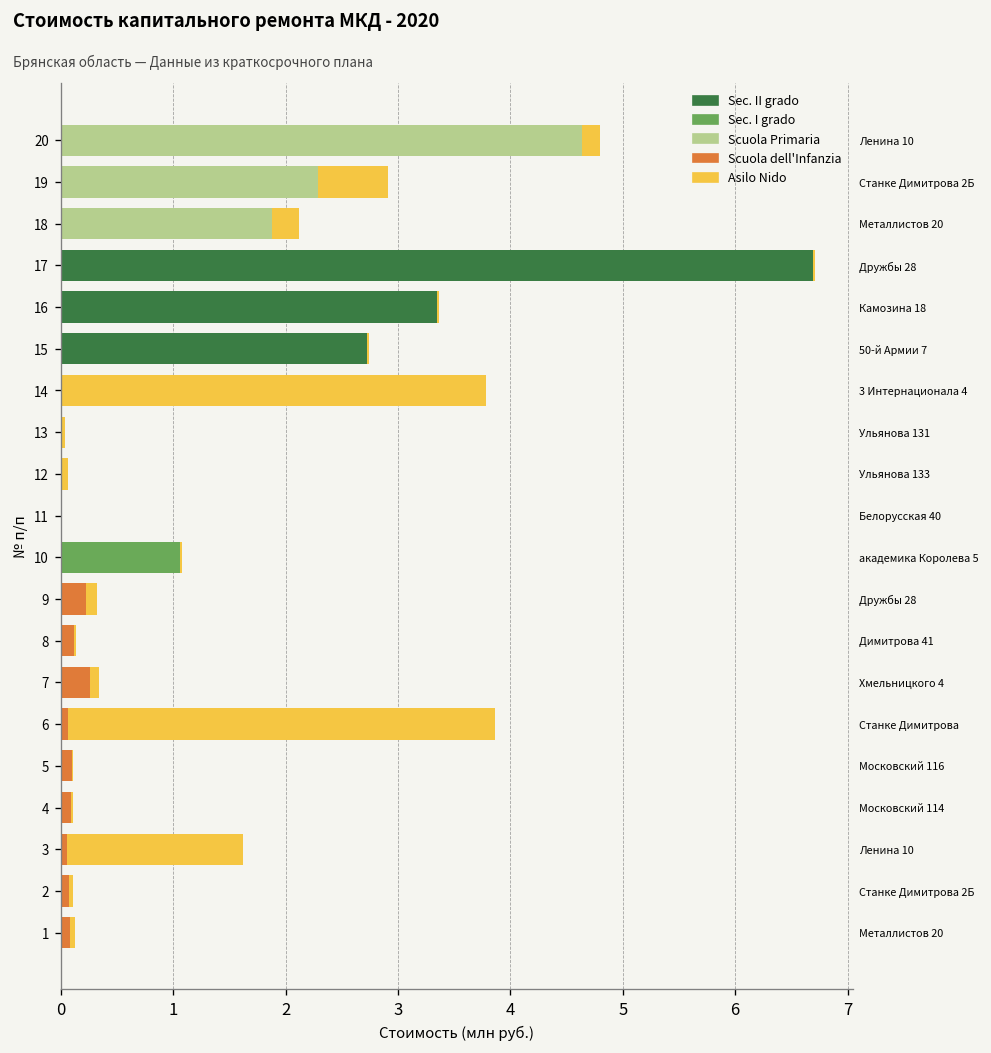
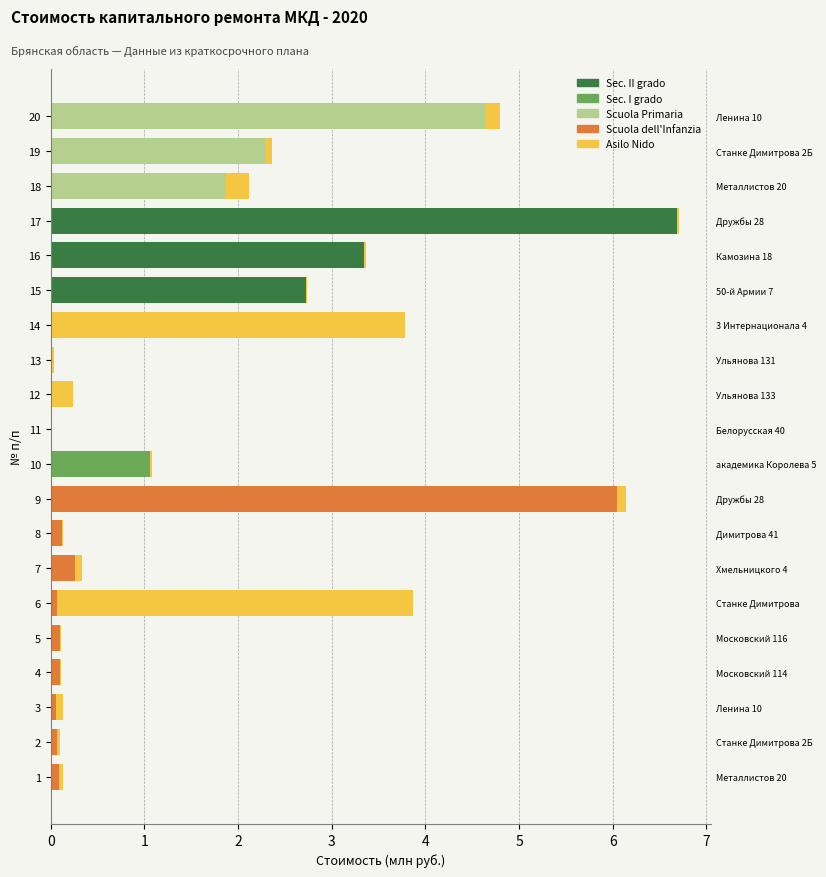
  {
    "Sec. II grado": {
      "20": 0.0,
      "19": 0.0,
      "18": 0.0,
      "17": 6.7,
      "16": 3.3,
      "15": 2.7,
      "14": 0.0,
      "13": 0.0,
      "12": 0.0,
      "11": 0.0,
      "10": 0.0,
      "9": 0.0,
      "8": 0.0,
      "7": 0.0,
      "6": 0.0,
      "5": 0.0,
      "4": 0.0,
      "3": 0.0,
      "2": 0.0,
      "1": 0.0
    },
    "Sec. I grado": {
      "20": 0.0,
      "19": 0.0,
      "18": 0.0,
      "17": 0.0,
      "16": 0.0,
      "15": 0.0,
      "14": 0.0,
      "13": 0.0,
      "12": 0.0,
      "11": 0.0,
      "10": 1.1,
      "9": 0.0,
      "8": 0.0,
      "7": 0.0,
      "6": 0.0,
      "5": 0.0,
      "4": 0.0,
      "3": 0.0,
      "2": 0.0,
      "1": 0.0
    },
    "Scuola Primaria": {
      "20": 4.6,
      "19": 2.3,
      "18": 1.9,
      "17": 0.0,
      "16": 0.0,
      "15": 0.0,
      "14": 0.0,
      "13": 0.0,
      "12": 0.0,
      "11": 0.0,
      "10": 0.0,
      "9": 0.0,
      "8": 0.0,
      "7": 0.0,
      "6": 0.0,
      "5": 0.0,
      "4": 0.0,
      "3": 0.0,
      "2": 0.0,
      "1": 0.0
    },
    "Scuola dell'Infanzia": {
      "20": 0.0,
      "19": 0.0,
      "18": 0.0,
      "17": 0.0,
      "16": 0.0,
      "15": 0.0,
      "14": 0.0,
      "13": 0.0,
      "12": 0.0,
      "11": 0.0,
      "10": 0.0,
-     "9": 0.2,
+     "9": 6.0,
      "8": 0.1,
      "7": 0.3,
      "6": 0.1,
      "5": 0.1,
      "4": 0.1,
      "3": 0.1,
      "2": 0.1,
      "1": 0.1
    },
    "Asilo Nido": {
      "20": 0.2,
-     "19": 0.6,
+     "19": 0.1,
      "18": 0.2,
      "14": 3.8,
      "13": 0.0,
-     "12": 0.1,
+     "12": 0.2,
      "9": 0.1,
      "7": 0.1,
      "6": 3.8,
-     "3": 1.6,
+     "3": 0.1,
      "2": 0.0,
      "1": 0.0
    }
  }
